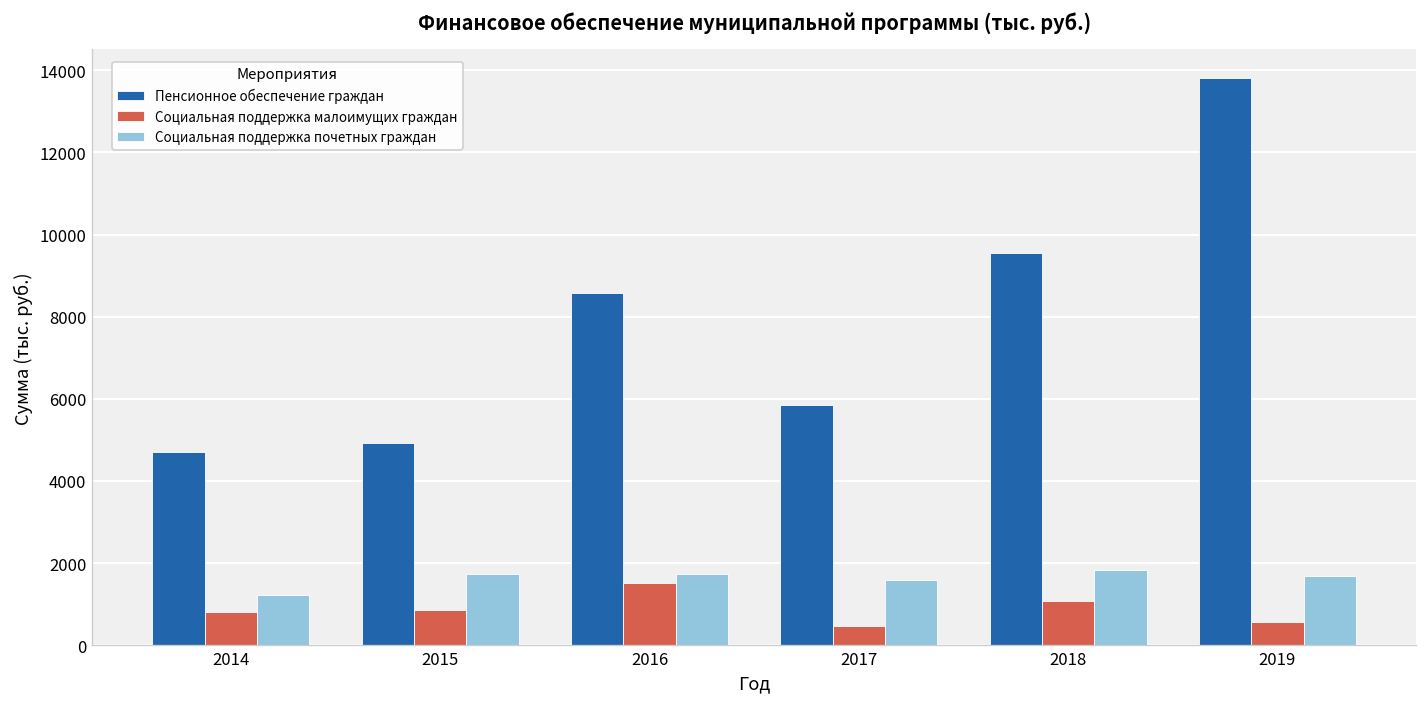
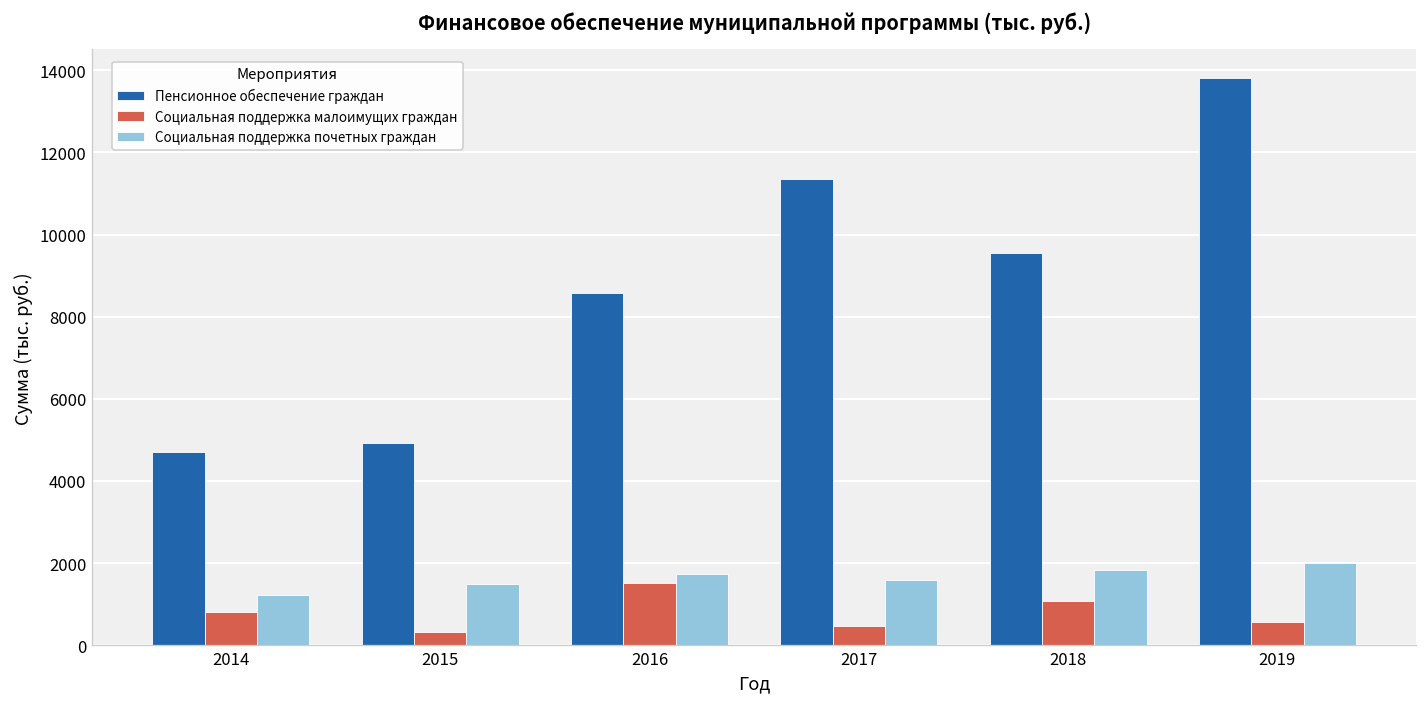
  {
    "Пенсионное обеспечение граждан": {
      "2014": 4700,
      "2015": 4900,
      "2016": 8600,
-     "2017": 5800,
+     "2017": 11400,
      "2018": 9500,
      "2019": 13800
    },
    "Социальная поддержка малоимущих граждан": {
      "2014": 800,
-     "2015": 900,
+     "2015": 300,
      "2016": 1500,
      "2017": 500,
      "2018": 1100,
      "2019": 600
    },
    "Социальная поддержка почетных граждан": {
      "2014": 1200,
-     "2015": 1700,
+     "2015": 1500,
      "2016": 1700,
      "2017": 1600,
      "2018": 1800,
-     "2019": 1700
+     "2019": 2000
    }
  }
